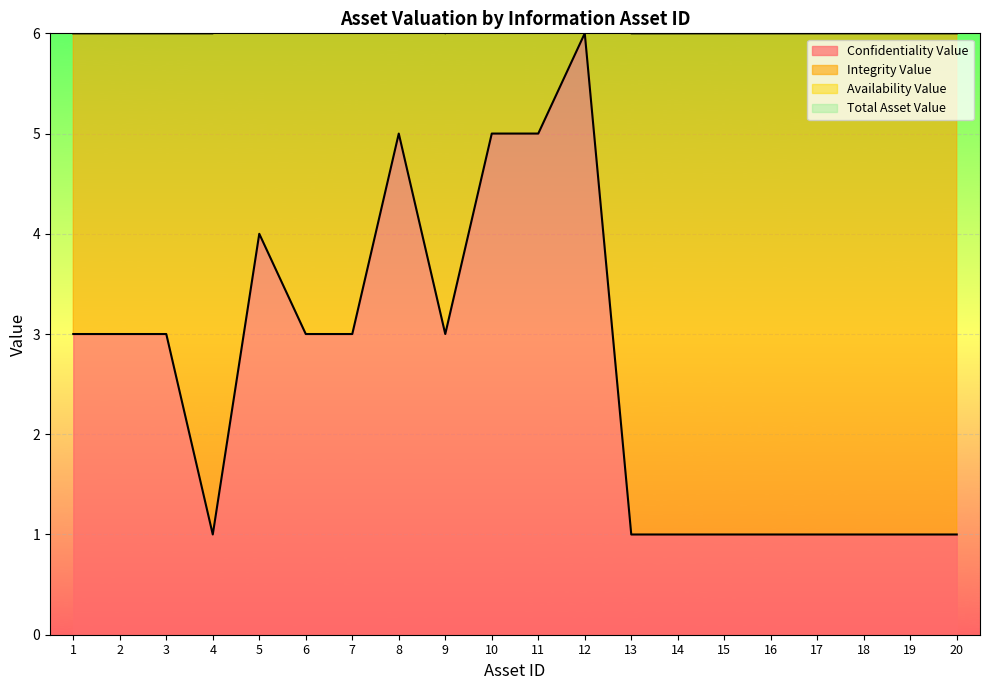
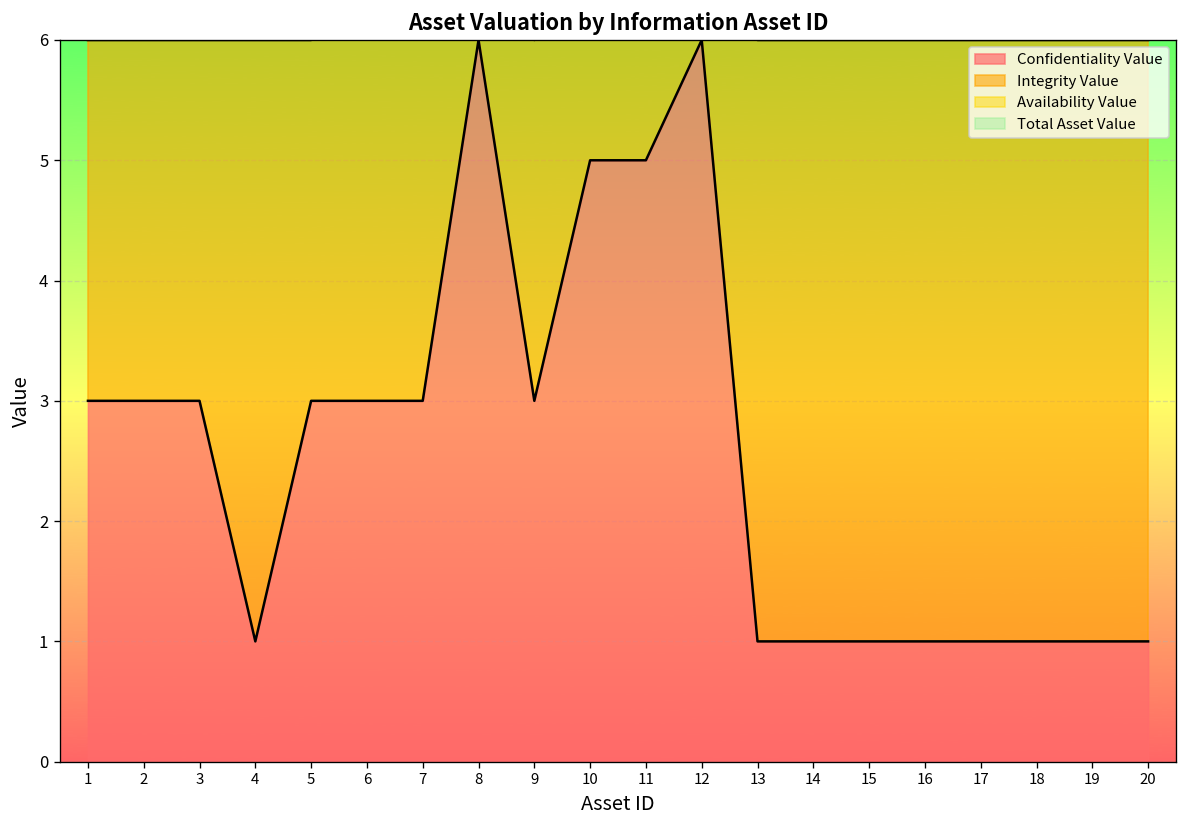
  {
    "Confidentiality Value": {
      "1": 3,
      "2": 3,
      "3": 3,
      "4": 1,
-     "5": 4,
+     "5": 3,
      "6": 3,
      "7": 3,
-     "8": 5,
+     "8": 6,
      "9": 3,
      "10": 5,
      "11": 5,
      "12": 6,
      "13": 1,
      "14": 1,
      "15": 1,
      "16": 1,
      "17": 1,
      "18": 1,
      "19": 1,
      "20": 1
    }
  }
